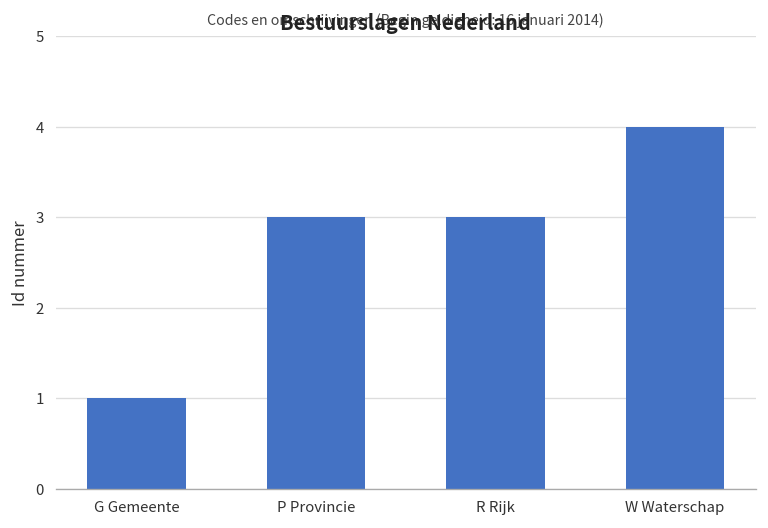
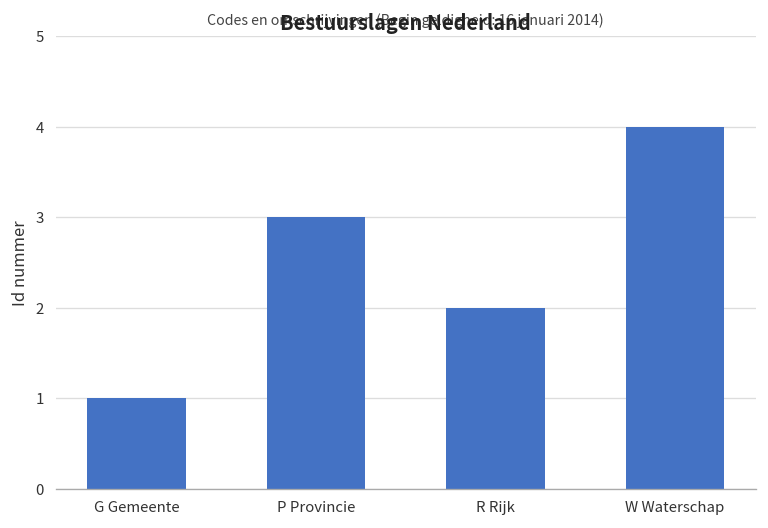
  {
    "G Gemeente": 1,
    "P Provincie": 3,
-   "R Rijk": 3,
+   "R Rijk": 2,
    "W Waterschap": 4
  }
